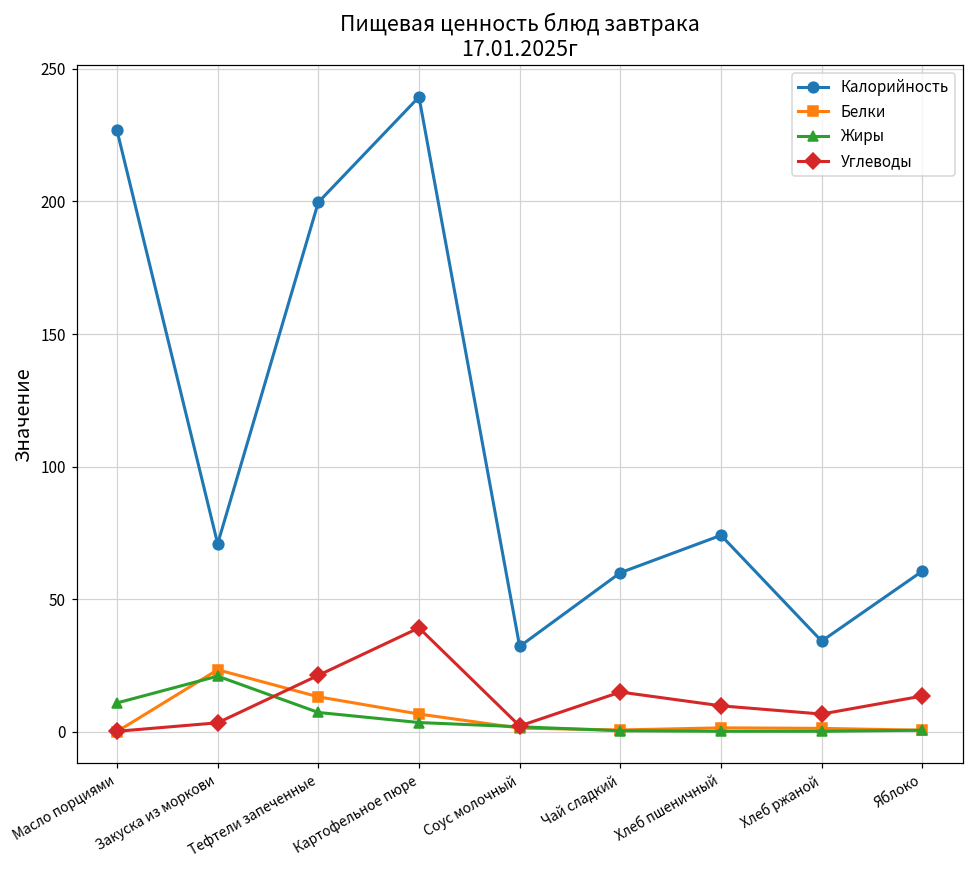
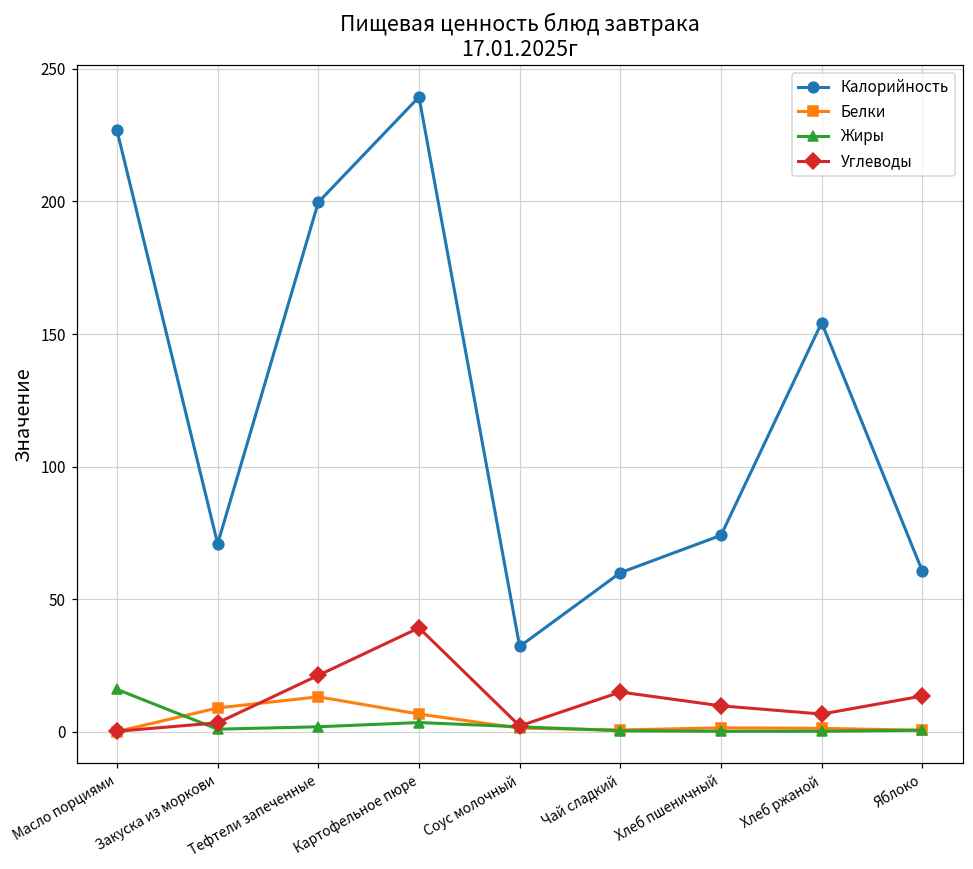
  {
    "Калорийность": {
      "Масло порциями": 227,
      "Закуска из моркови": 71,
      "Тефтели запеченные": 200,
      "Картофельное пюре": 239,
      "Соус молочный": 32,
      "Чай сладкий": 60,
      "Хлеб пшеничный": 74,
-     "Хлеб ржаной": 34,
+     "Хлеб ржаной": 154,
      "Яблоко": 61
    },
    "Белки": {
-     "Закуска из моркови": 23,
+     "Закуска из моркови": 9,
      "Тефтели запеченные": 13,
      "Картофельное пюре": 7,
      "Хлеб пшеничный": 2,
      "Хлеб ржаной": 1
    },
    "Жиры": {
-     "Масло порциями": 11,
-     "Закуска из моркови": 21,
-     "Тефтели запеченные": 7,
+     "Масло порциями": 16,
+     "Закуска из моркови": 1,
+     "Тефтели запеченные": 2,
      "Картофельное пюре": 4,
      "Хлеб пшеничный": 0,
      "Хлеб ржаной": 0
    },
    "Углеводы": {
      "Закуска из моркови": 3,
      "Тефтели запеченные": 21,
      "Картофельное пюре": 39,
      "Чай сладкий": 15,
      "Хлеб пшеничный": 10,
      "Хлеб ржаной": 7,
      "Яблоко": 14
    }
  }
